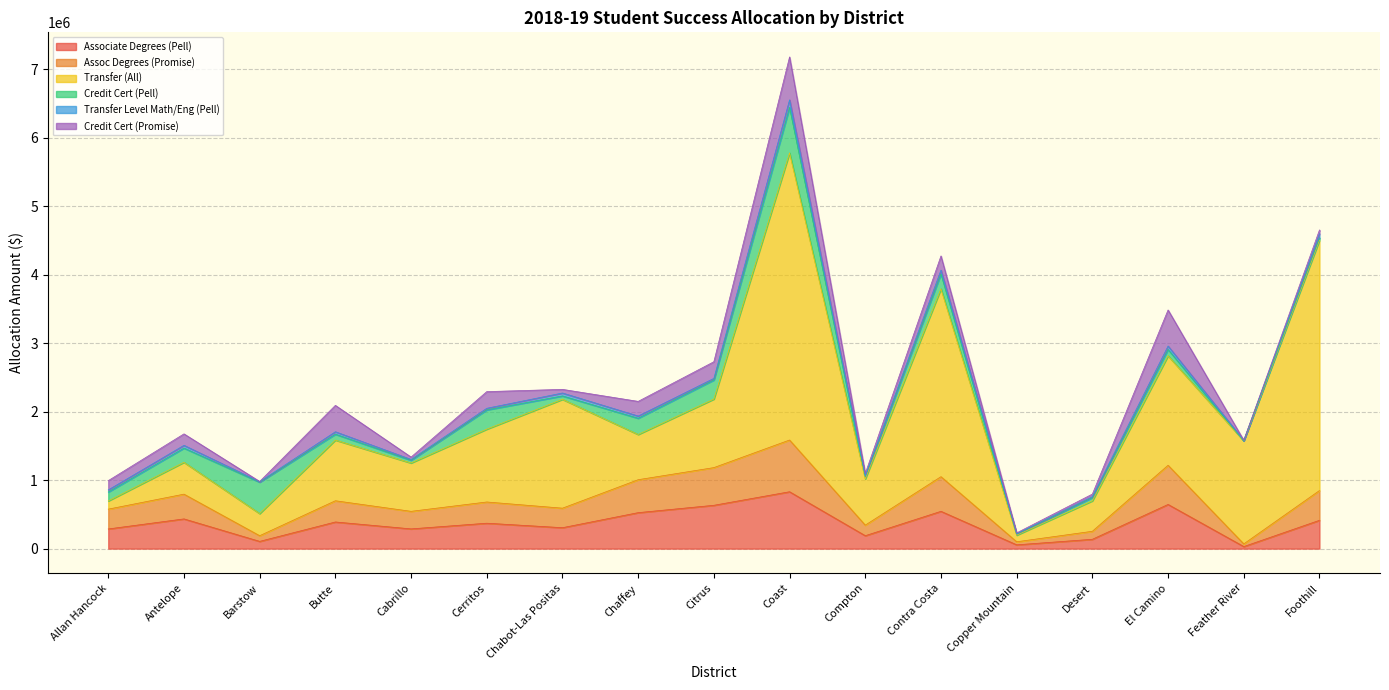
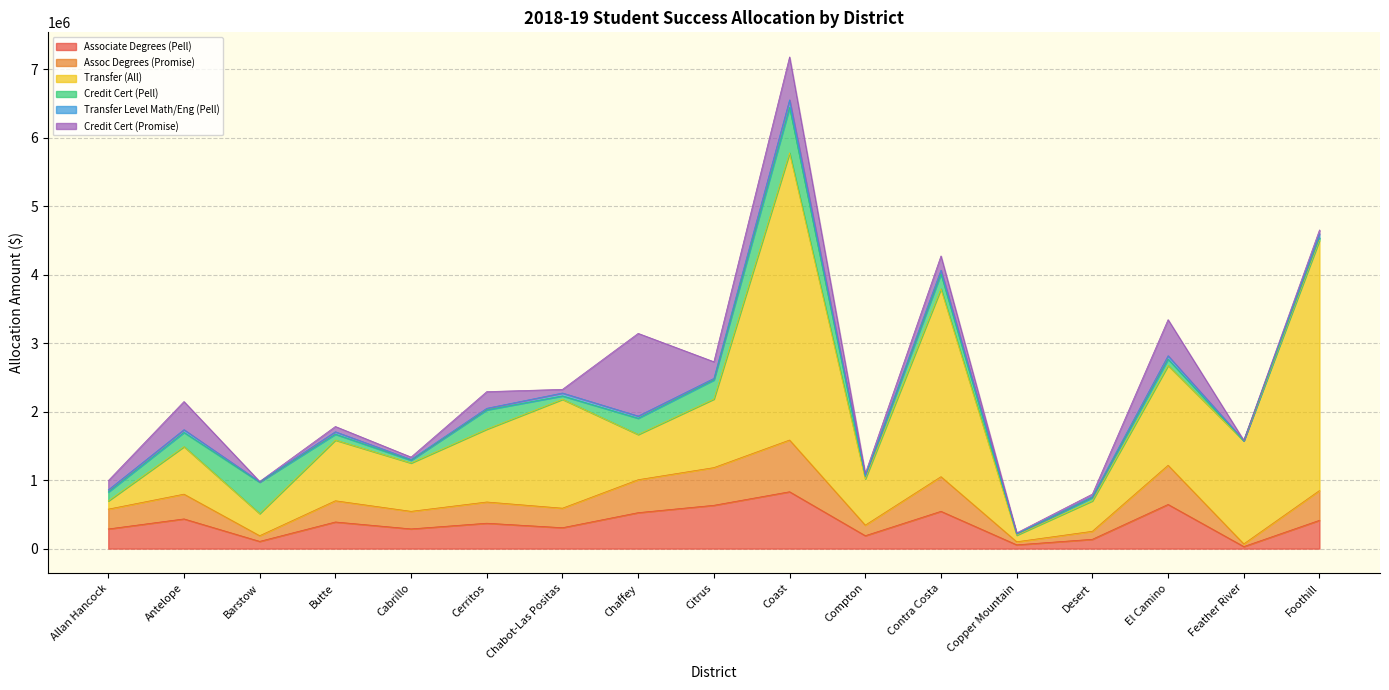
  {
    "Transfer (All)": {
      "Allan Hancock": 100000,
-     "Antelope": 500000,
+     "Antelope": 700000,
      "Barstow": 300000,
      "Butte": 900000,
      "Cabrillo": 700000,
      "Cerritos": 1100000,
      "Chabot-Las Positas": 1600000,
      "Chaffey": 700000,
      "Citrus": 1000000,
      "Coast": 4200000,
      "Contra Costa": 2700000,
      "Desert": 400000,
-     "El Camino": 1600000,
+     "El Camino": 1500000,
      "Foothill": 3700000
    },
    "Credit Cert (Pell)": {
      "Antelope": 200000,
      "Chabot-Las Positas": 0,
      "Coast": 700000,
      "Contra Costa": 200000,
      "El Camino": 100000,
      "Foothill": 0
    },
    "Transfer Level Math/Eng (Pell)": {
      "Antelope": 0,
      "Chabot-Las Positas": 0,
      "Coast": 100000,
      "Contra Costa": 100000,
      "El Camino": 100000,
      "Foothill": 100000
    },
    "Credit Cert (Promise)": {
      "Allan Hancock": 100000,
-     "Antelope": 200000,
-     "Butte": 400000,
+     "Antelope": 400000,
+     "Butte": 100000,
      "Cerritos": 200000,
      "Chabot-Las Positas": 100000,
-     "Chaffey": 200000,
+     "Chaffey": 1200000,
      "Citrus": 200000,
      "Coast": 600000,
      "Compton": 0,
      "Contra Costa": 200000,
      "El Camino": 500000,
      "Foothill": 100000
    }
  }
